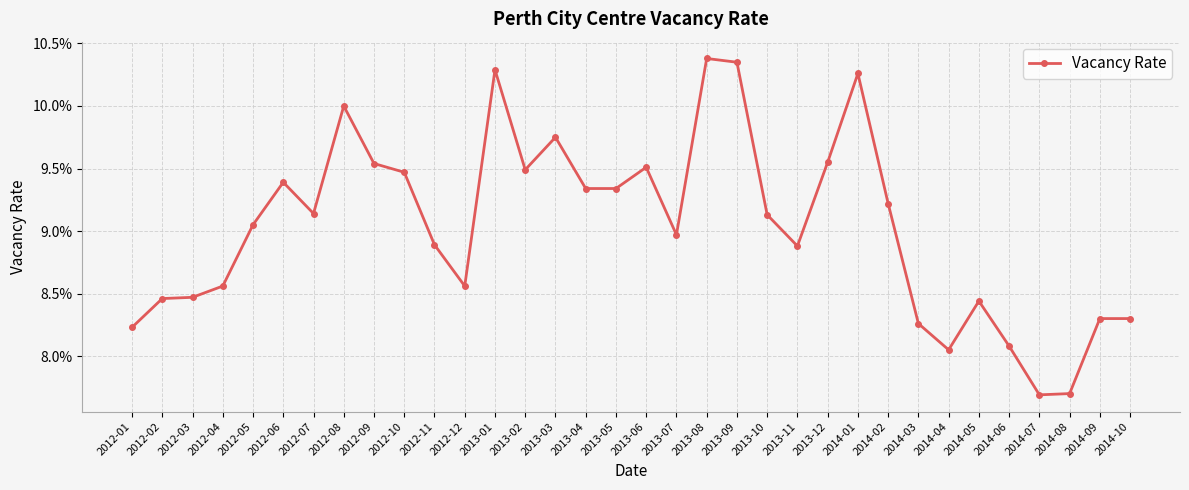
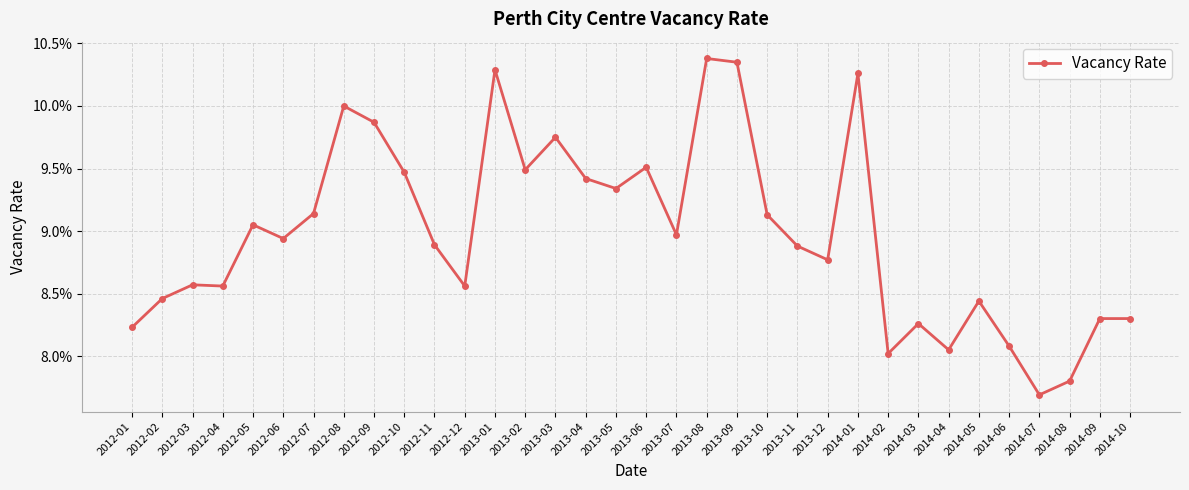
  {
    "2012-01": "8.23%",
    "2012-02": "8.46%",
-   "2012-03": "8.47%",
+   "2012-03": "8.57%",
    "2012-04": "8.56%",
    "2012-05": "9.05%",
-   "2012-06": "9.39%",
+   "2012-06": "8.94%",
    "2012-07": "9.14%",
    "2012-08": "10.00%",
-   "2012-09": "9.54%",
+   "2012-09": "9.87%",
    "2012-10": "9.47%",
    "2012-11": "8.89%",
    "2012-12": "8.56%",
    "2013-01": "10.29%",
    "2013-02": "9.49%",
    "2013-03": "9.75%",
-   "2013-04": "9.34%",
+   "2013-04": "9.42%",
    "2013-05": "9.34%",
    "2013-06": "9.51%",
    "2013-07": "8.97%",
    "2013-08": "10.38%",
    "2013-09": "10.35%",
    "2013-10": "9.13%",
    "2013-11": "8.88%",
-   "2013-12": "9.55%",
+   "2013-12": "8.77%",
    "2014-01": "10.26%",
-   "2014-02": "9.22%",
+   "2014-02": "8.02%",
    "2014-03": "8.26%",
    "2014-04": "8.05%",
    "2014-05": "8.44%",
    "2014-06": "8.08%",
    "2014-07": "7.69%",
-   "2014-08": "7.70%",
+   "2014-08": "7.80%",
    "2014-09": "8.30%",
    "2014-10": "8.30%"
  }
